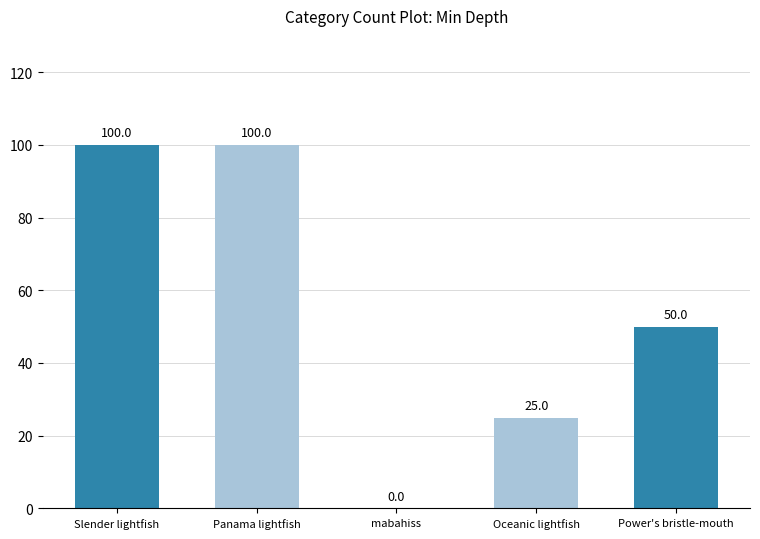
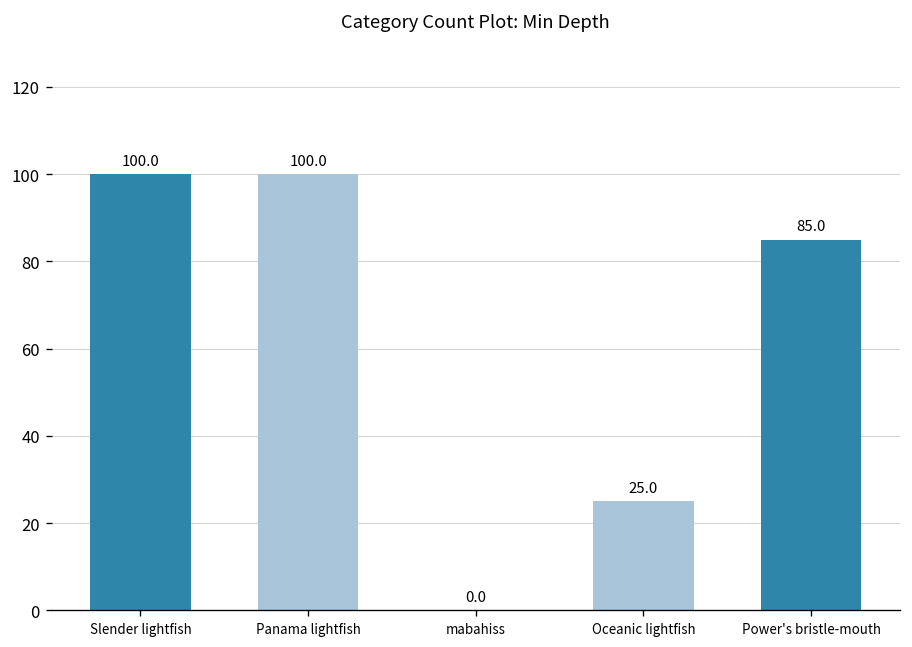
  {
    "Slender lightfish": 100.0,
    "Panama lightfish": 100.0,
    "mabahiss": 0.0,
    "Oceanic lightfish": 25.0,
-   "Power's bristle-mouth": 50.0
+   "Power's bristle-mouth": 85.0
  }
